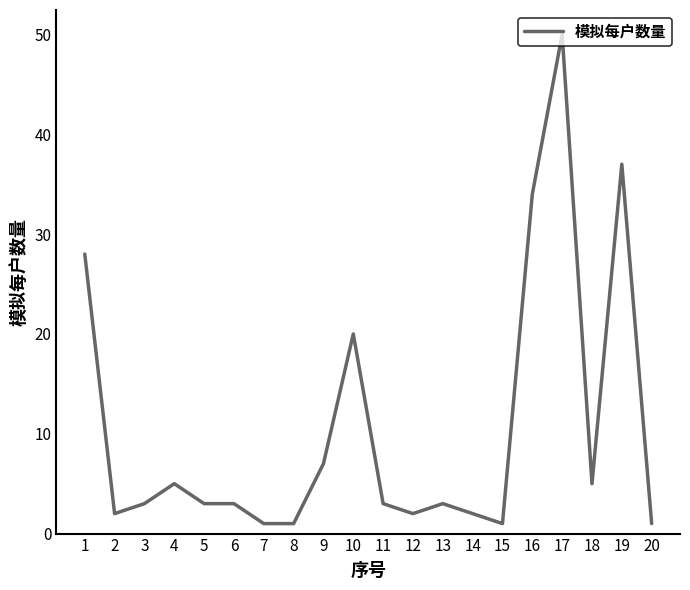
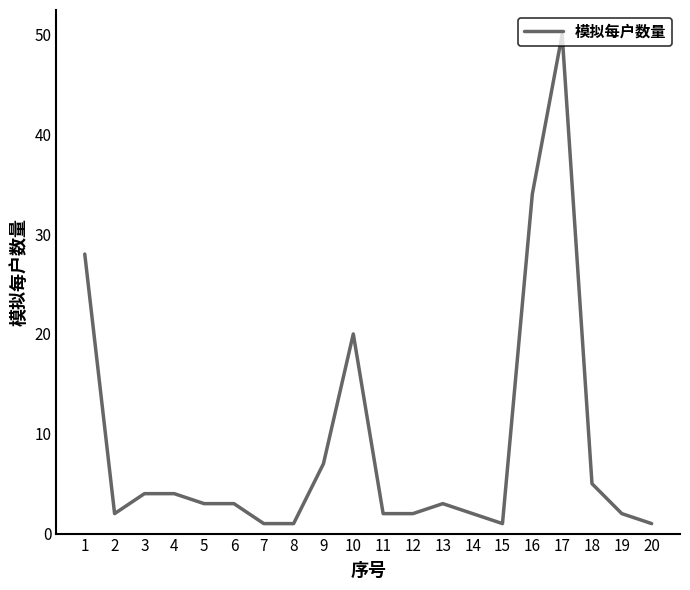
  {
    "1": 28,
    "2": 2,
-   "3": 3,
-   "4": 5,
+   "3": 4,
+   "4": 4,
    "5": 3,
    "6": 3,
    "7": 1,
    "8": 1,
    "9": 7,
    "10": 20,
-   "11": 3,
+   "11": 2,
    "12": 2,
    "13": 3,
    "14": 2,
    "15": 1,
    "16": 34,
    "18": 5,
-   "19": 37,
+   "19": 2,
    "20": 1
  }
